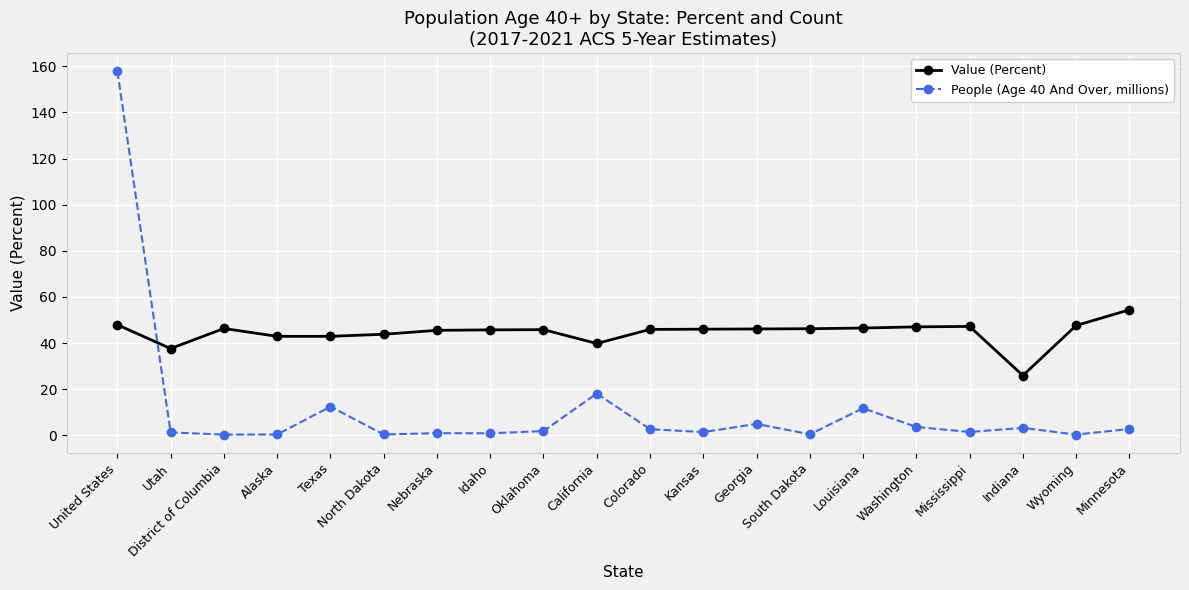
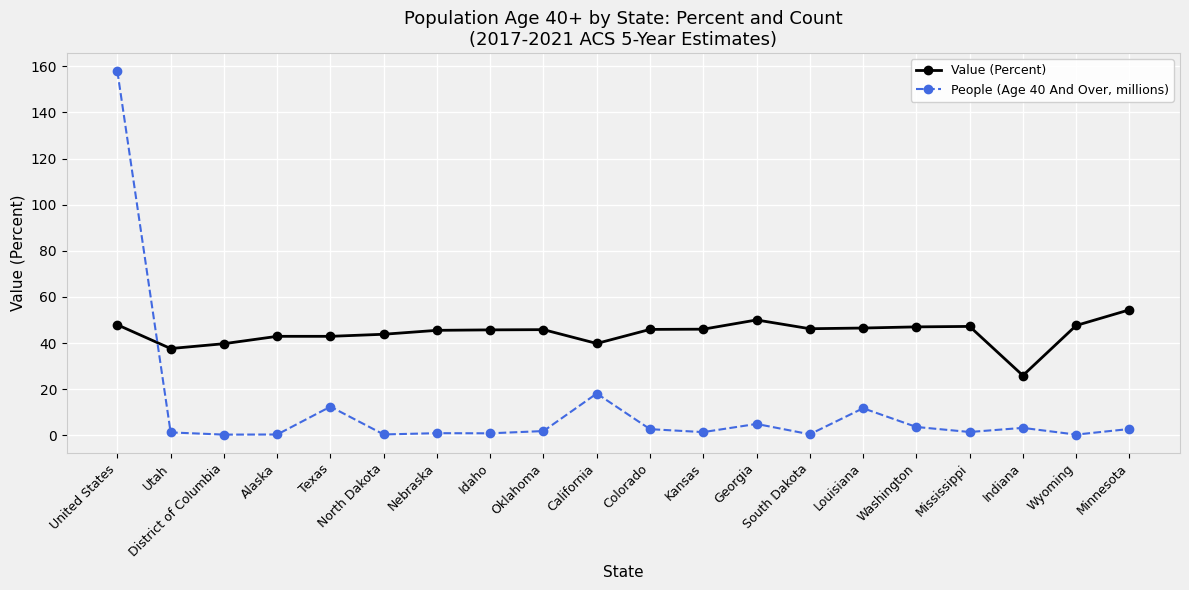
  {
    "Value (Percent)": {
      "United States": 48,
      "Utah": 38,
-     "District of Columbia": 46,
+     "District of Columbia": 40,
      "Alaska": 43,
      "Texas": 43,
      "North Dakota": 44,
      "Nebraska": 46,
      "Idaho": 46,
      "Oklahoma": 46,
      "California": 40,
      "Colorado": 46,
      "Kansas": 46,
-     "Georgia": 46,
+     "Georgia": 50,
      "South Dakota": 46,
      "Louisiana": 47,
      "Washington": 47,
      "Mississippi": 47,
      "Indiana": 26,
      "Wyoming": 48,
      "Minnesota": 54
    },
    "People (Age 40 And Over, millions)": {
      "United States": 158,
      "Utah": 1,
      "District of Columbia": 0,
      "Alaska": 0,
      "Texas": 12,
      "North Dakota": 0,
      "Nebraska": 1,
      "Idaho": 1,
      "Oklahoma": 2,
      "California": 18,
      "Colorado": 3,
      "Kansas": 1,
      "Georgia": 5,
      "South Dakota": 0,
      "Louisiana": 12,
      "Washington": 4,
      "Mississippi": 1,
      "Indiana": 3,
      "Wyoming": 0,
      "Minnesota": 3
    }
  }
